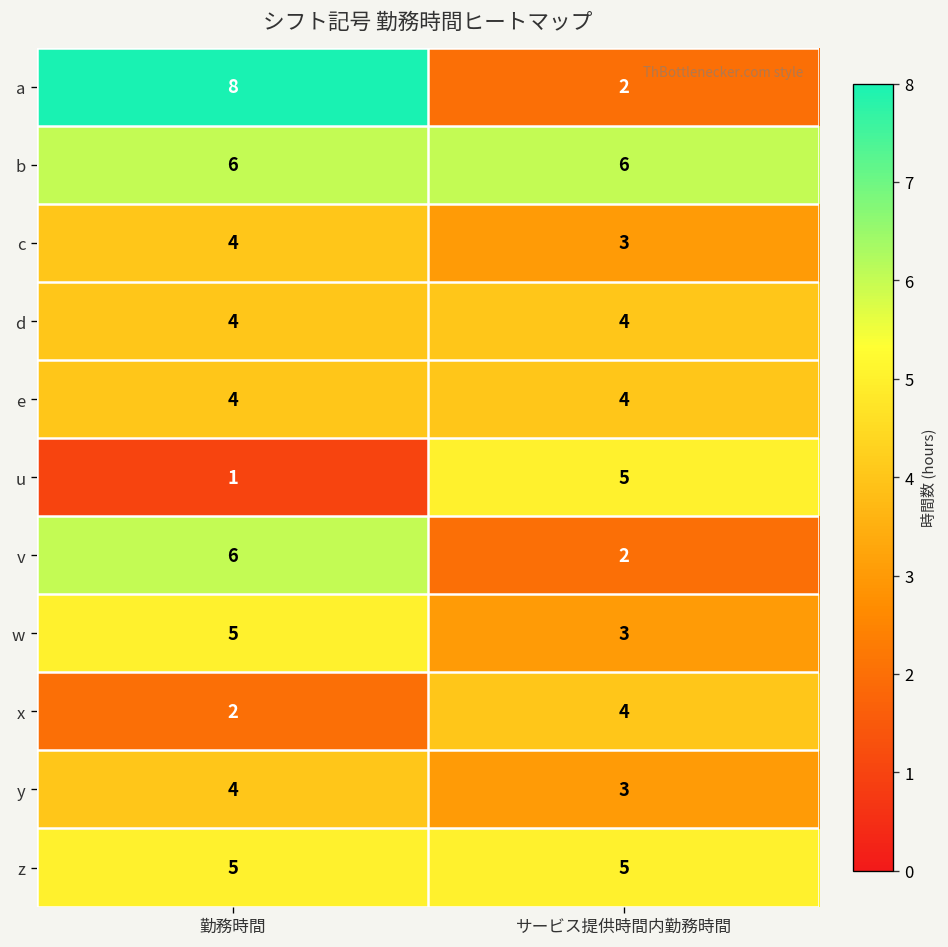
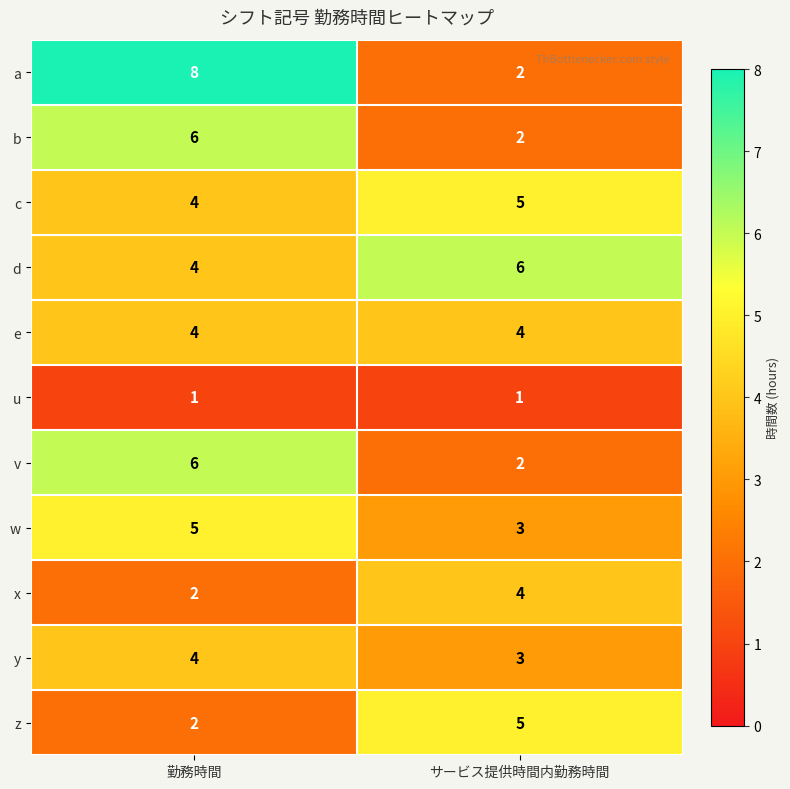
  {
    "a": {
      "勤務時間": 8
    },
    "b": {
      "勤務時間": 6,
-     "サービス提供時間内勤務時間": 6
+     "サービス提供時間内勤務時間": 2
    },
    "c": {
      "勤務時間": 4,
-     "サービス提供時間内勤務時間": 3
+     "サービス提供時間内勤務時間": 5
    },
    "d": {
      "勤務時間": 4,
-     "サービス提供時間内勤務時間": 4
+     "サービス提供時間内勤務時間": 6
    },
    "e": {
      "勤務時間": 4,
      "サービス提供時間内勤務時間": 4
    },
    "u": {
      "勤務時間": 1,
-     "サービス提供時間内勤務時間": 5
+     "サービス提供時間内勤務時間": 1
    },
    "v": {
      "勤務時間": 6,
      "サービス提供時間内勤務時間": 2
    },
    "w": {
      "勤務時間": 5,
      "サービス提供時間内勤務時間": 3
    },
    "x": {
      "勤務時間": 2,
      "サービス提供時間内勤務時間": 4
    },
    "y": {
      "勤務時間": 4,
      "サービス提供時間内勤務時間": 3
    },
    "z": {
-     "勤務時間": 5,
+     "勤務時間": 2,
      "サービス提供時間内勤務時間": 5
    }
  }
